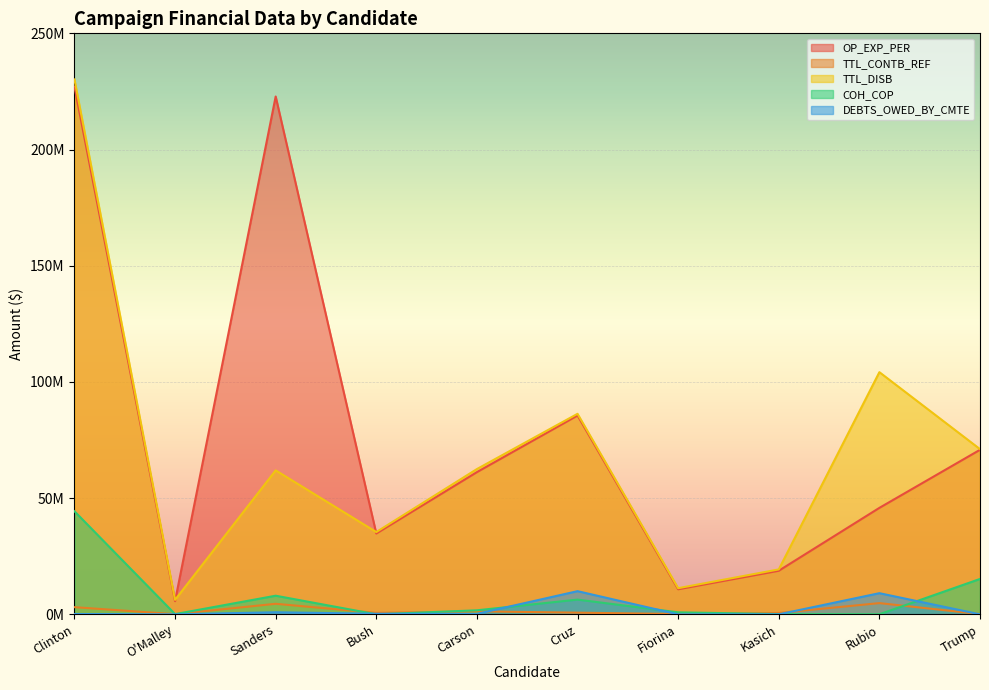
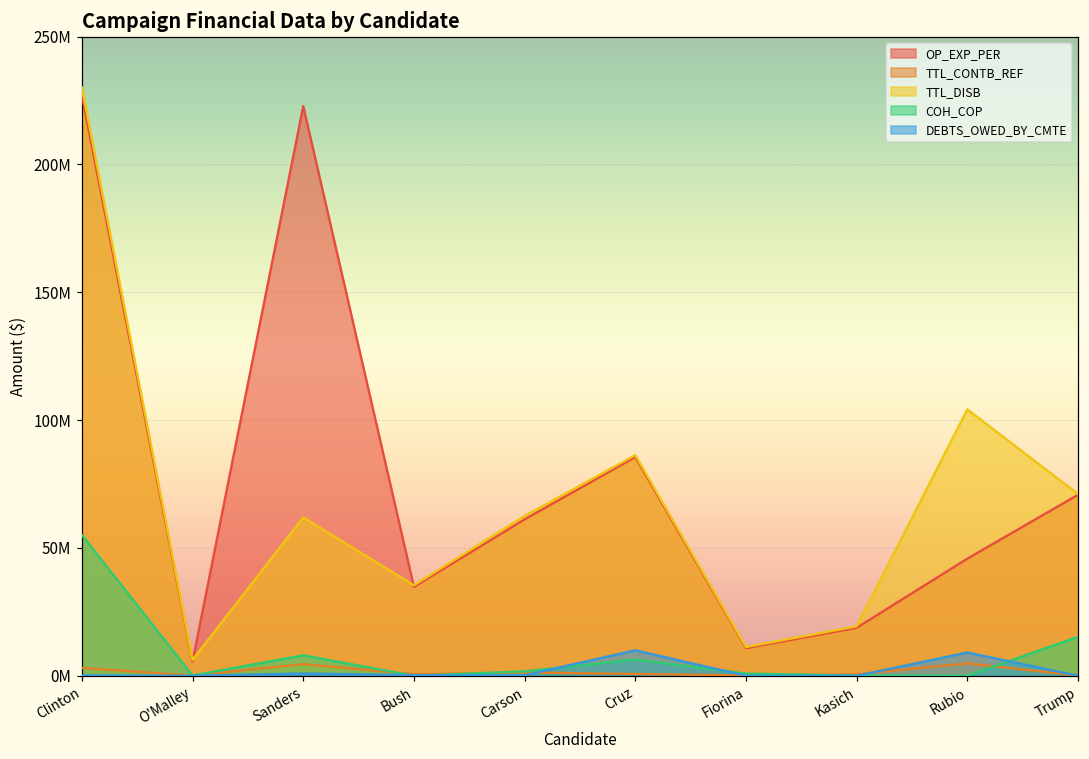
  {
    "TTL_DISB": {
      "Clinton": 230000000,
      "Sanders": 62000000,
      "Carson": 63000000,
      "Rubio": 104000000
    },
    "COH_COP": {
-     "Clinton": 44000000,
+     "Clinton": 55000000,
      "Sanders": 8000000,
      "Cruz": 6000000,
      "Rubio": 0,
      "Trump": 15000000
    },
    "DEBTS_OWED_BY_CMTE": {
      "Clinton": 0,
      "Sanders": 1000000,
      "Cruz": 10000000,
      "Rubio": 9000000
    }
  }
